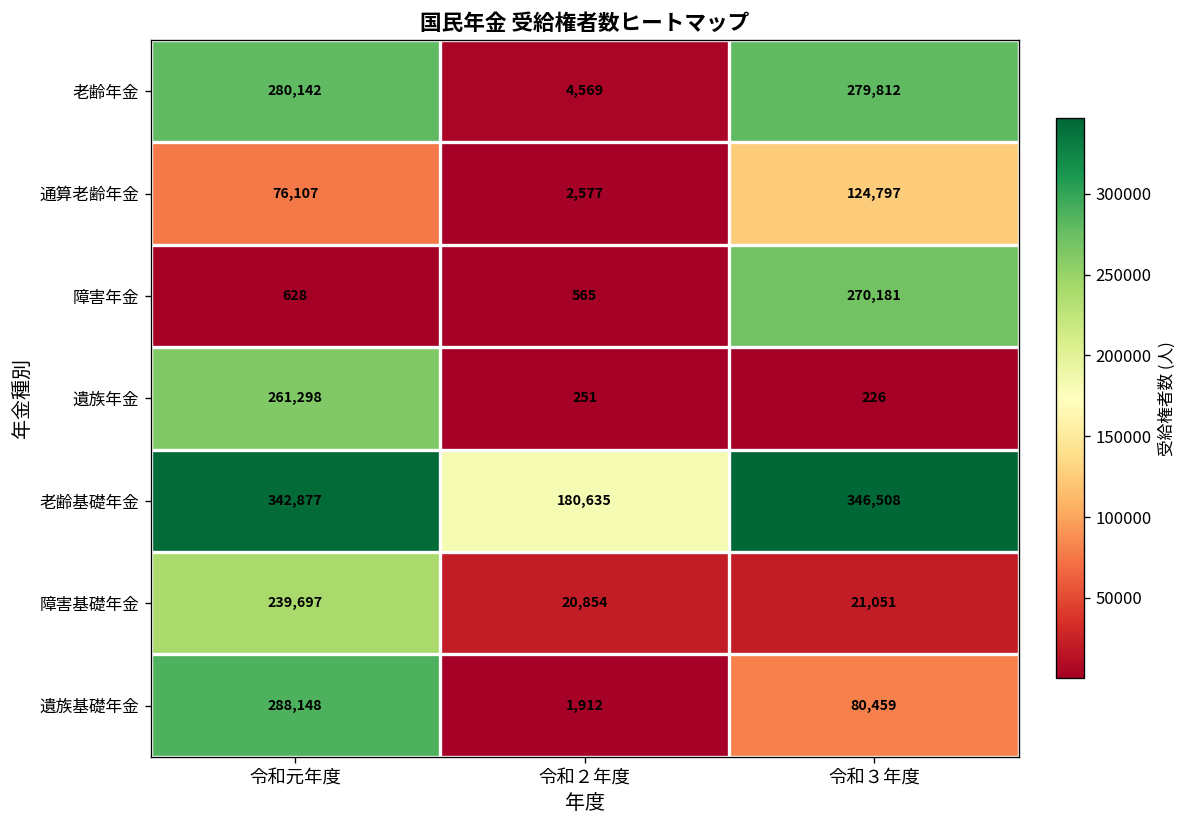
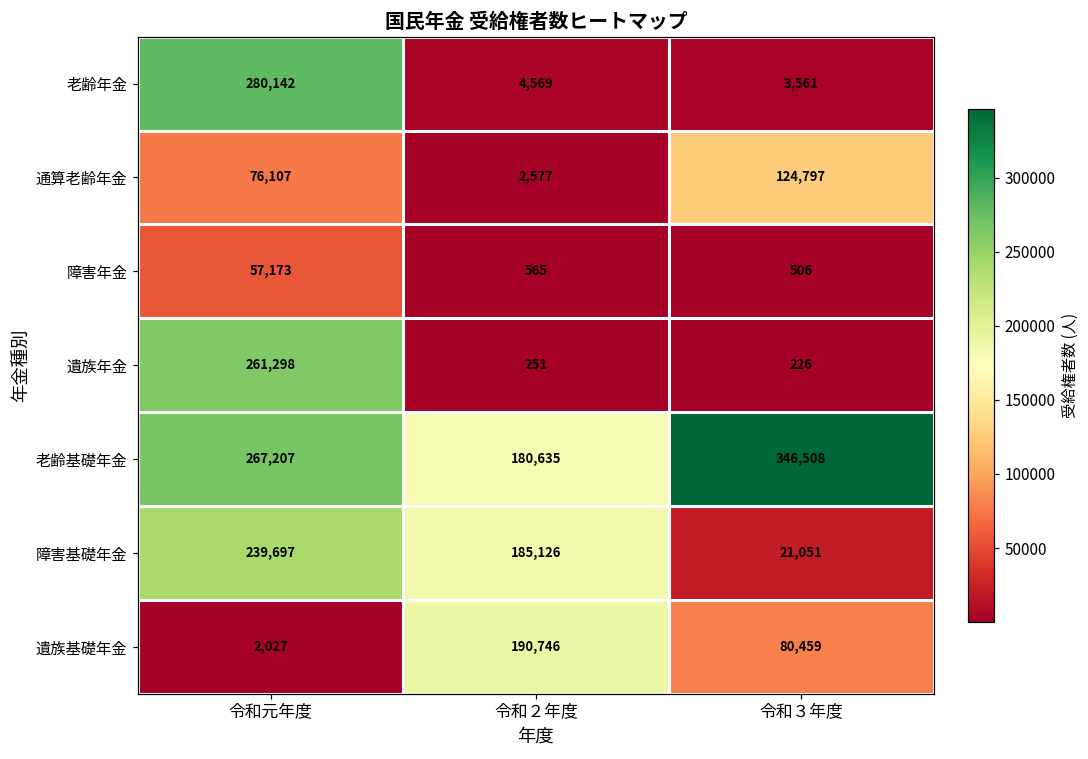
  {
    "老齢年金": {
      "令和元年度": "280,142",
      "令和２年度": "4,569",
-     "令和３年度": "279,812"
+     "令和３年度": "3,561"
    },
    "通算老齢年金": {
      "令和元年度": "76,107",
      "令和２年度": "2,577",
      "令和３年度": "124,797"
    },
    "障害年金": {
-     "令和元年度": "628",
+     "令和元年度": "57,173",
      "令和２年度": "565",
-     "令和３年度": "270,181"
+     "令和３年度": "506"
    },
    "遺族年金": {
      "令和元年度": "261,298",
      "令和２年度": "251",
      "令和３年度": "226"
    },
    "老齢基礎年金": {
-     "令和元年度": "342,877",
+     "令和元年度": "267,207",
      "令和２年度": "180,635",
      "令和３年度": "346,508"
    },
    "障害基礎年金": {
      "令和元年度": "239,697",
-     "令和２年度": "20,854",
+     "令和２年度": "185,126",
      "令和３年度": "21,051"
    },
    "遺族基礎年金": {
-     "令和元年度": "288,148",
-     "令和２年度": "1,912",
+     "令和元年度": "2,027",
+     "令和２年度": "190,746",
      "令和３年度": "80,459"
    }
  }
